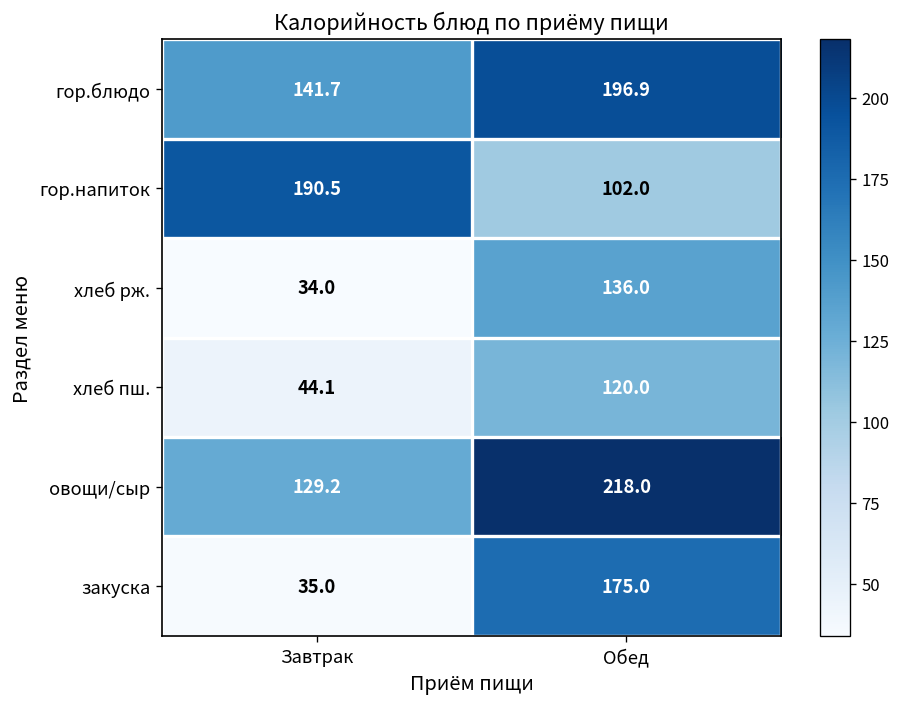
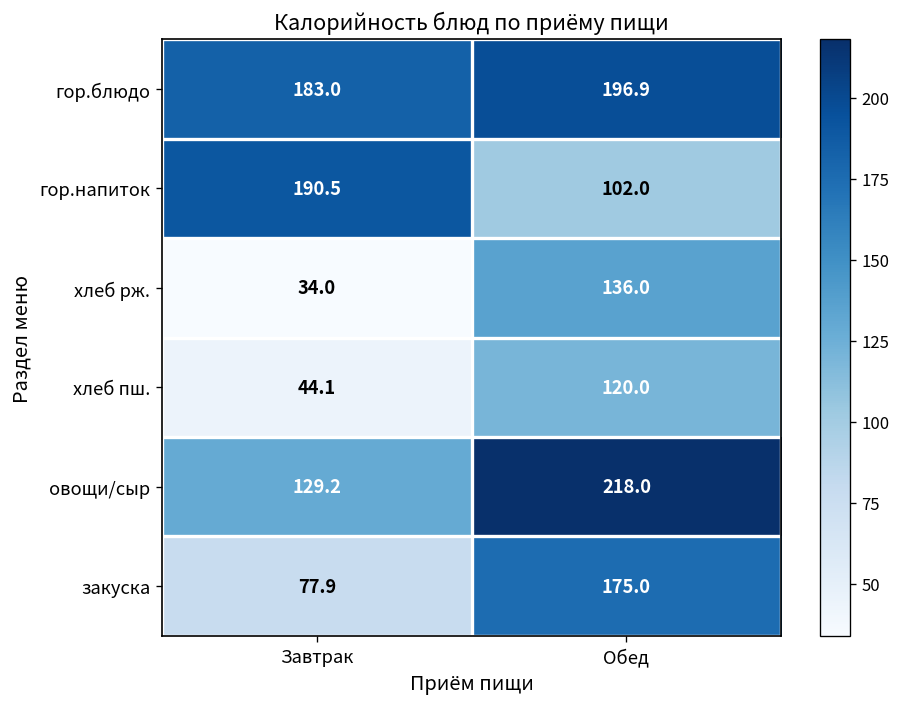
  {
    "гор.блюдо": {
-     "Завтрак": 141.7,
+     "Завтрак": 183.0,
      "Обед": 196.9
    },
    "гор.напиток": {
      "Завтрак": 190.5,
      "Обед": 102.0
    },
    "хлеб рж.": {
      "Завтрак": 34.0,
      "Обед": 136.0
    },
    "хлеб пш.": {
      "Завтрак": 44.1,
      "Обед": 120.0
    },
    "овощи/сыр": {
      "Завтрак": 129.2,
      "Обед": 218.0
    },
    "закуска": {
-     "Завтрак": 35.0,
+     "Завтрак": 77.9,
      "Обед": 175.0
    }
  }
